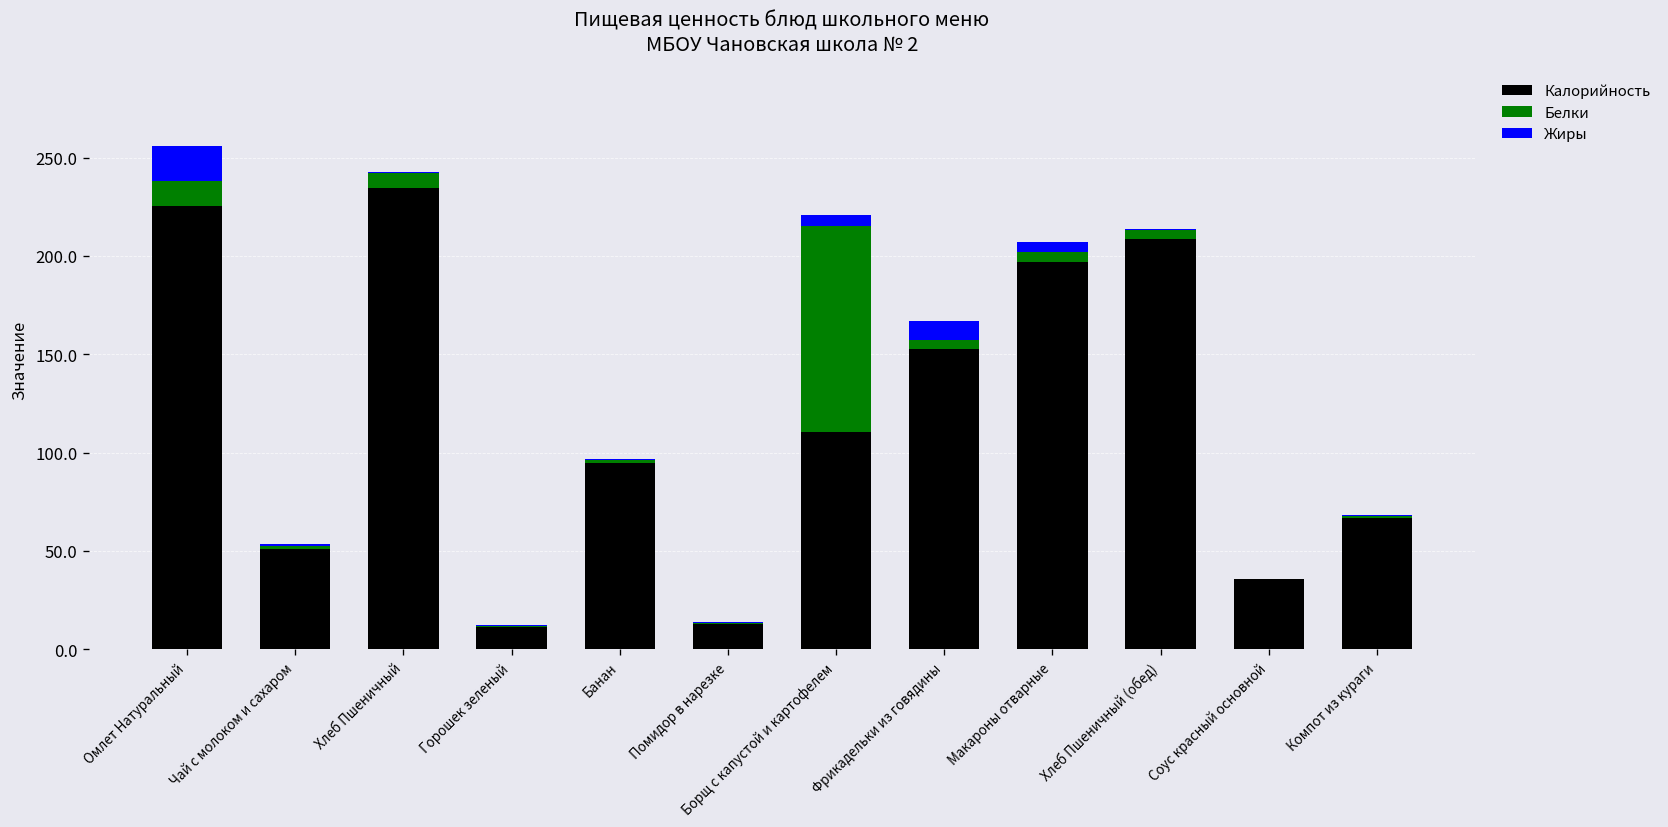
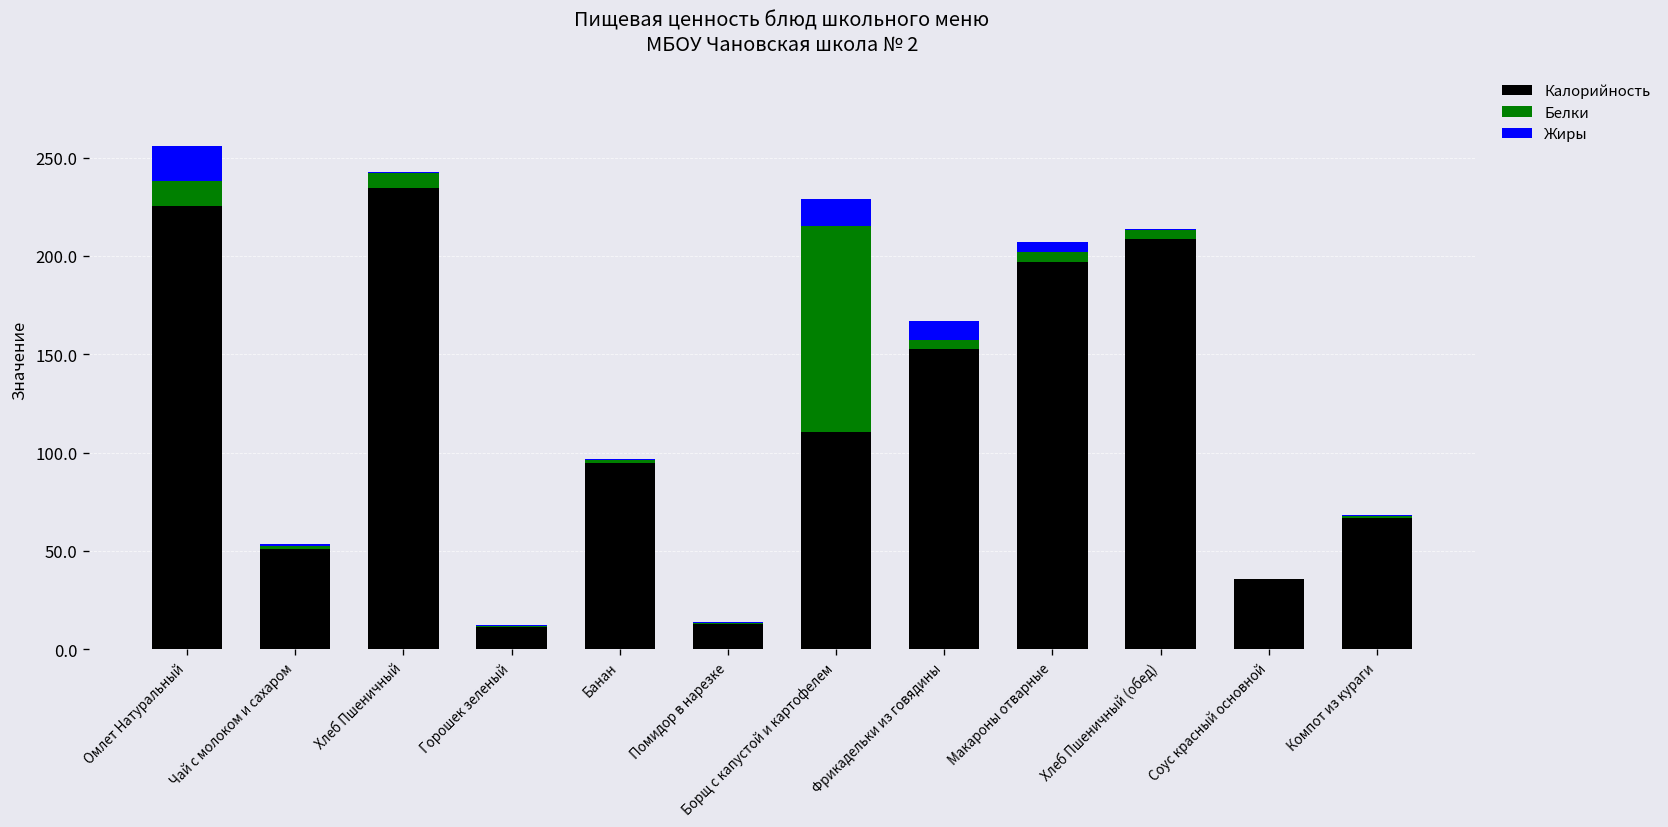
  {
    "Калорийность": {
      "Омлет Натуральный": 225,
      "Чай с молоком и сахаром": 51,
      "Хлеб Пшеничный": 234,
      "Горошек зеленый": 11,
      "Банан": 95,
      "Помидор в нарезке": 13,
      "Борщ с капустой и картофелем": 110,
      "Фрикадельки из говядины": 153,
      "Макароны отварные": 197,
      "Хлеб Пшеничный (обед)": 209,
      "Соус красный основной": 36,
      "Компот из кураги": 67
    },
    "Белки": {
      "Омлет Натуральный": 13,
      "Чай с молоком и сахаром": 2,
      "Хлеб Пшеничный": 8,
      "Борщ с капустой и картофелем": 105,
      "Фрикадельки из говядины": 4,
      "Макароны отварные": 5,
      "Хлеб Пшеничный (обед)": 5
    },
    "Жиры": {
      "Омлет Натуральный": 18,
-     "Борщ с капустой и картофелем": 6,
+     "Борщ с капустой и картофелем": 14,
      "Фрикадельки из говядины": 10,
      "Макароны отварные": 5
    }
  }
